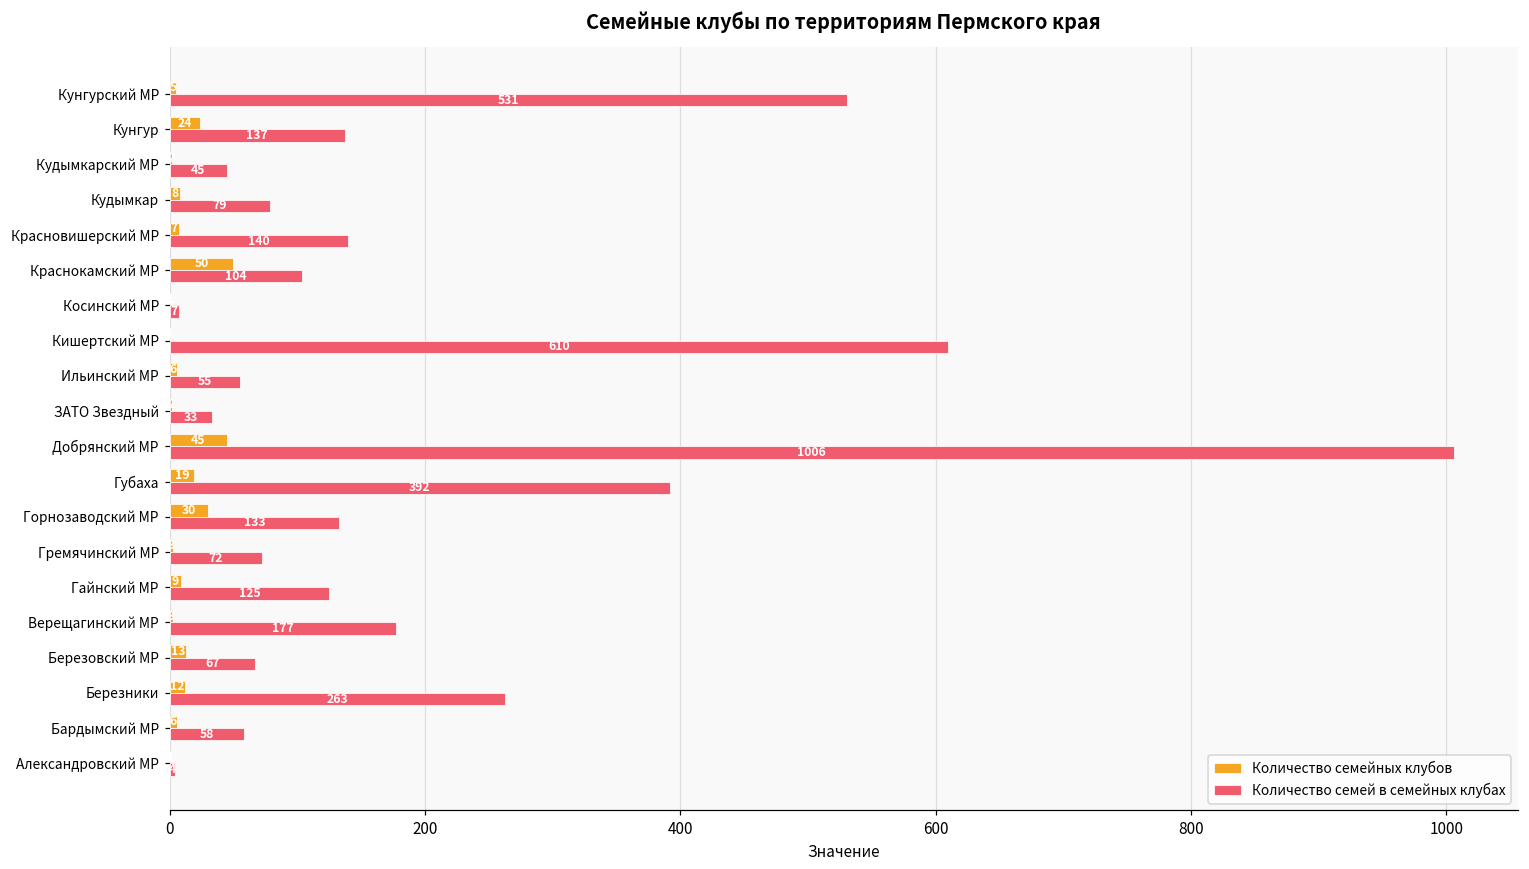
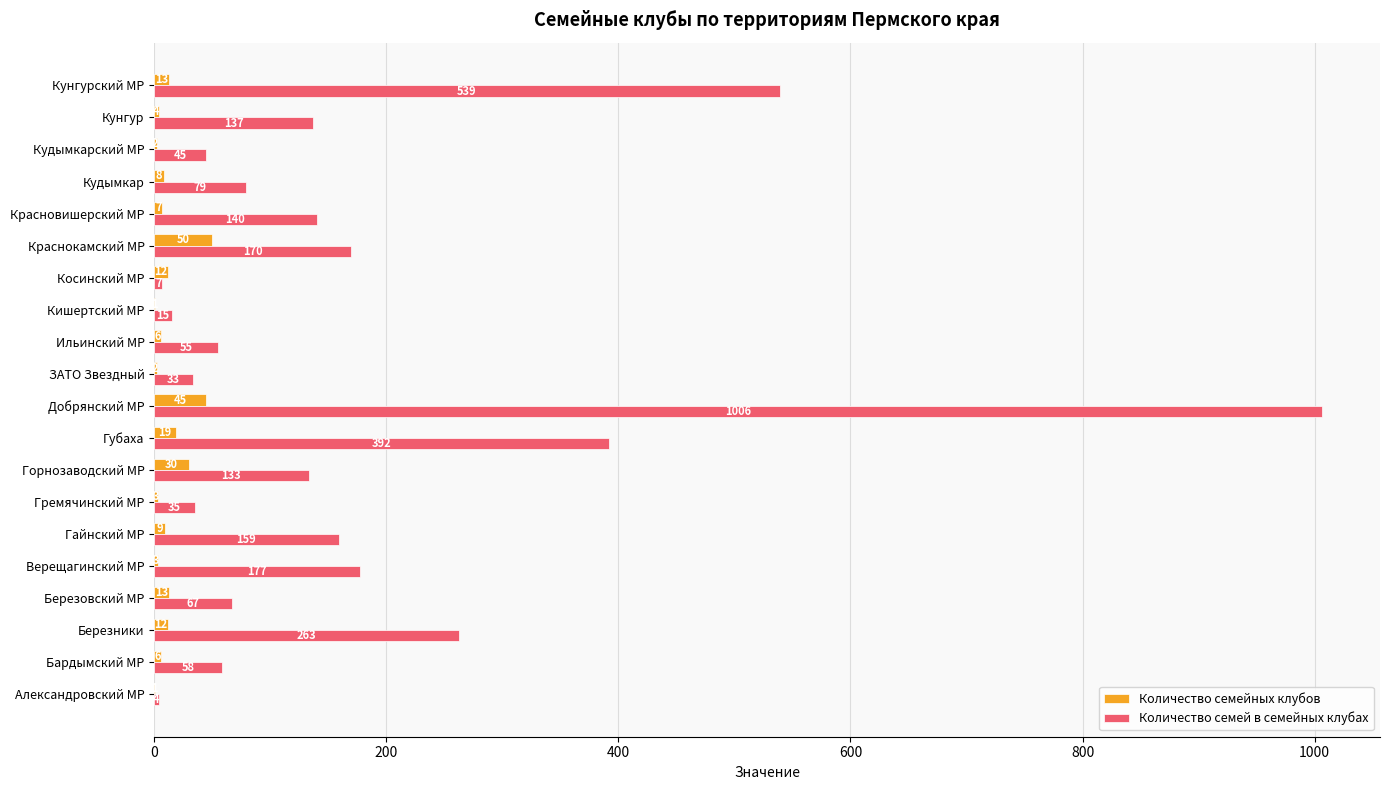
  {
    "Количество семейных клубов": {
-     "Кунгурский МР": 5,
-     "Кунгур": 24,
-     "Косинский МР": 1,
+     "Кунгурский МР": 13,
+     "Кунгур": 4,
+     "Косинский МР": 12,
      "Гремячинский МР": 3,
      "Верещагинский МР": 3
    },
    "Количество семей в семейных клубах": {
-     "Кунгурский МР": 531,
+     "Кунгурский МР": 539,
      "Кунгур": 137,
      "Кудымкарский МР": 45,
      "Кудымкар": 79,
      "Красновишерский МР": 140,
-     "Краснокамский МР": 104,
+     "Краснокамский МР": 170,
      "Косинский МР": 7,
-     "Кишертский МР": 610,
+     "Кишертский МР": 15,
      "Ильинский МР": 55,
      "ЗАТО Звездный": 33,
      "Добрянский МР": 1006,
      "Губаха": 392,
      "Горнозаводский МР": 133,
-     "Гремячинский МР": 72,
-     "Гайнский МР": 125,
+     "Гремячинский МР": 35,
+     "Гайнский МР": 159,
      "Верещагинский МР": 177,
      "Березовский МР": 67,
      "Березники": 263,
      "Бардымский МР": 58
    }
  }
